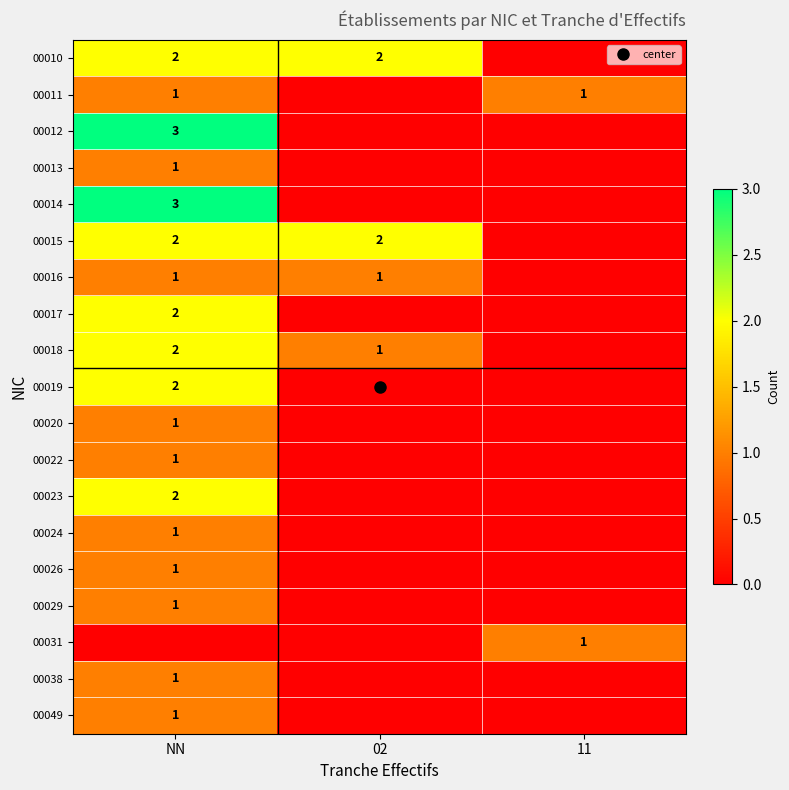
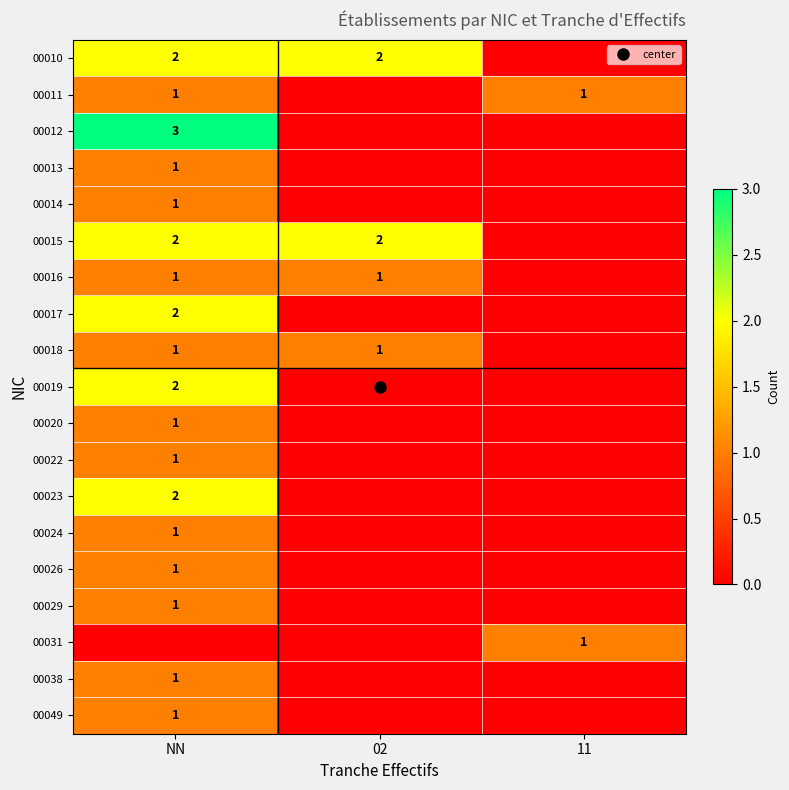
  {
    "00010": {
      "NN": 2,
      "02": 2
    },
    "00011": {
      "NN": 1,
      "11": 1
    },
    "00012": {
      "NN": 3
    },
    "00013": {
      "NN": 1
    },
    "00014": {
-     "NN": 3
+     "NN": 1
    },
    "00015": {
      "NN": 2,
      "02": 2
    },
    "00016": {
      "NN": 1,
      "02": 1
    },
    "00017": {
      "NN": 2
    },
    "00018": {
-     "NN": 2,
+     "NN": 1,
      "02": 1
    },
    "00019": {
      "NN": 2
    },
    "00020": {
      "NN": 1
    },
    "00022": {
      "NN": 1
    },
    "00023": {
      "NN": 2
    },
    "00024": {
      "NN": 1
    },
    "00026": {
      "NN": 1
    },
    "00029": {
      "NN": 1
    },
    "00031": {
      "11": 1
    },
    "00038": {
      "NN": 1
    },
    "00049": {
      "NN": 1
    }
  }
